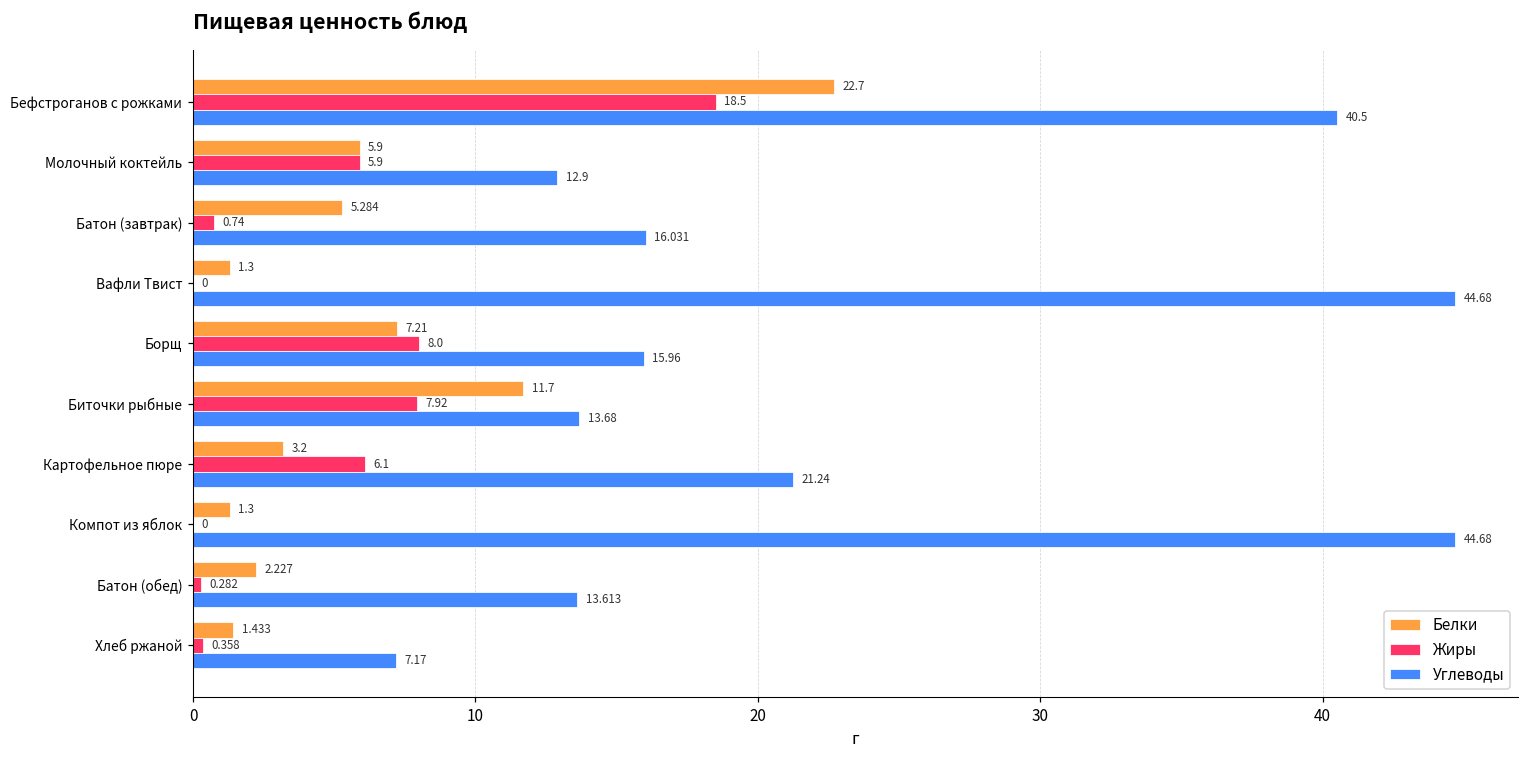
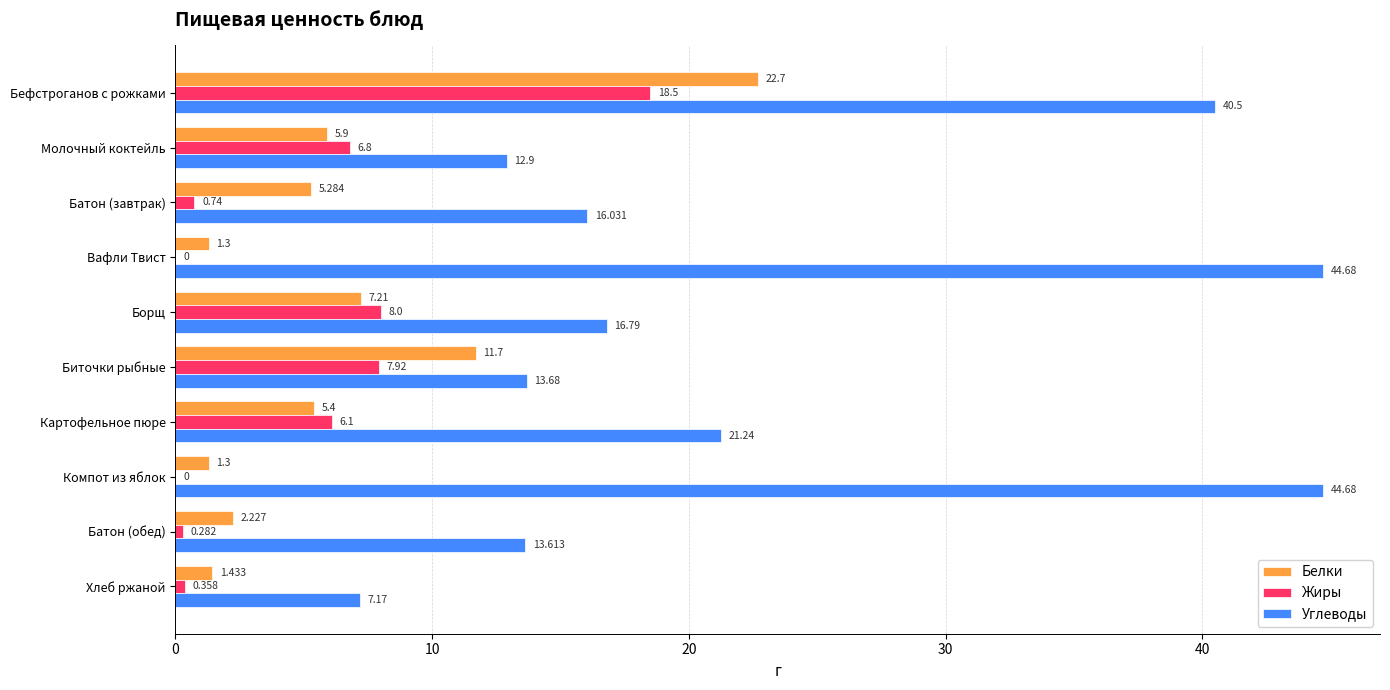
  {
    "Белки": {
      "Бефстроганов с рожками": 22.7,
      "Молочный коктейль": 5.9,
      "Батон (завтрак)": 5.284,
      "Вафли Твист": 1.3,
      "Борщ": 7.21,
      "Биточки рыбные": 11.7,
-     "Картофельное пюре": 3.2,
+     "Картофельное пюре": 5.4,
      "Компот из яблок": 1.3,
      "Батон (обед)": 2.227,
      "Хлеб ржаной": 1.433
    },
    "Жиры": {
      "Бефстроганов с рожками": 18.5,
-     "Молочный коктейль": 5.9,
+     "Молочный коктейль": 6.8,
      "Батон (завтрак)": 0.74,
      "Вафли Твист": 0,
      "Борщ": 8.0,
      "Биточки рыбные": 7.92,
      "Картофельное пюре": 6.1,
      "Компот из яблок": 0,
      "Батон (обед)": 0.282,
      "Хлеб ржаной": 0.358
    },
    "Углеводы": {
      "Бефстроганов с рожками": 40.5,
      "Молочный коктейль": 12.9,
      "Батон (завтрак)": 16.031,
      "Вафли Твист": 44.68,
-     "Борщ": 15.96,
+     "Борщ": 16.79,
      "Биточки рыбные": 13.68,
      "Картофельное пюре": 21.24,
      "Компот из яблок": 44.68,
      "Батон (обед)": 13.613,
      "Хлеб ржаной": 7.17
    }
  }
